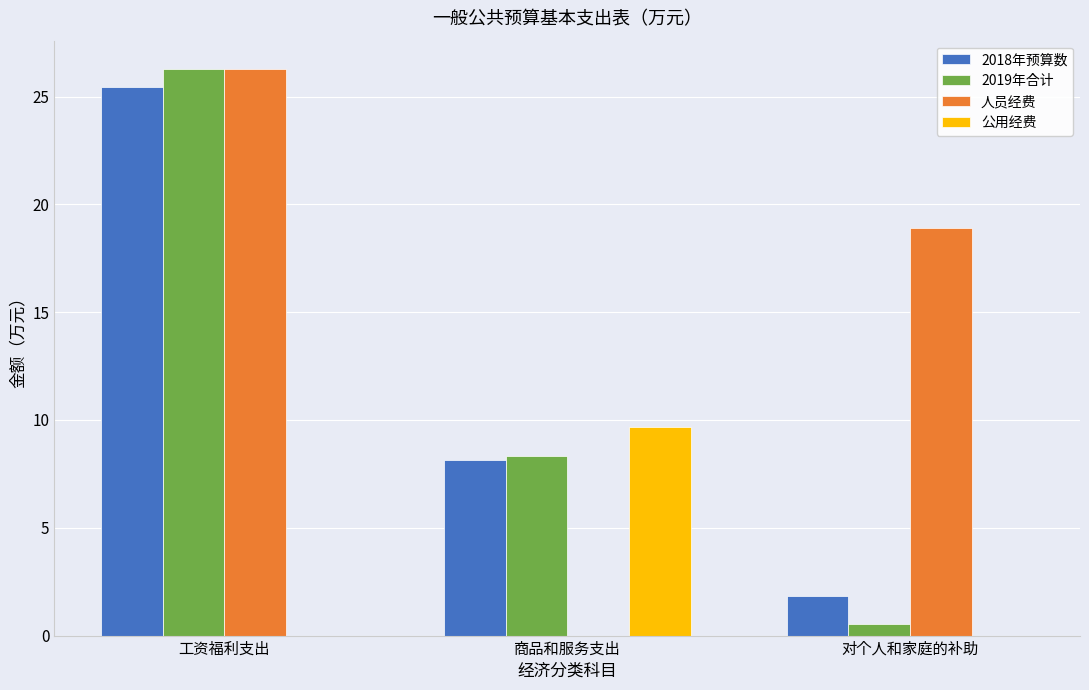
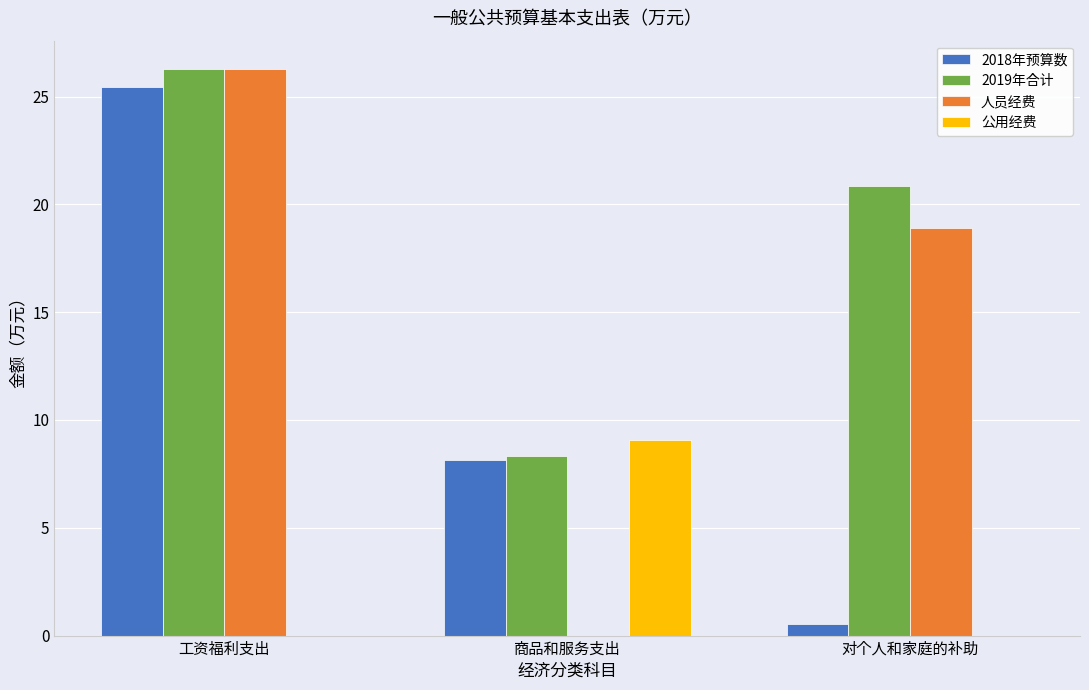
  {
    "2018年预算数": {
      "工资福利支出": 25.4,
      "商品和服务支出": 8.2,
-     "对个人和家庭的补助": 1.8
+     "对个人和家庭的补助": 0.5
    },
    "2019年合计": {
      "工资福利支出": 26.3,
      "商品和服务支出": 8.3,
-     "对个人和家庭的补助": 0.5
+     "对个人和家庭的补助": 20.9
    },
    "人员经费": {
      "工资福利支出": 26.3,
      "商品和服务支出": 0.0,
      "对个人和家庭的补助": 18.9
    },
    "公用经费": {
      "工资福利支出": 0.0,
-     "商品和服务支出": 9.7,
+     "商品和服务支出": 9.1,
      "对个人和家庭的补助": 0.0
    }
  }
